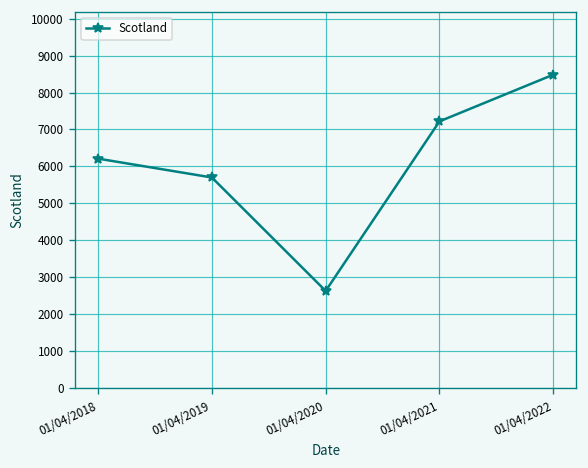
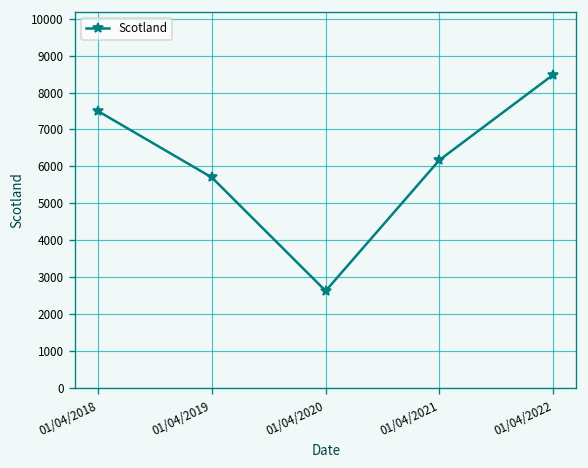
  {
-   "01/04/2018": 6200,
+   "01/04/2018": 7500,
    "01/04/2019": 5700,
    "01/04/2020": 2600,
-   "01/04/2021": 7200,
+   "01/04/2021": 6200,
    "01/04/2022": 8500
  }
